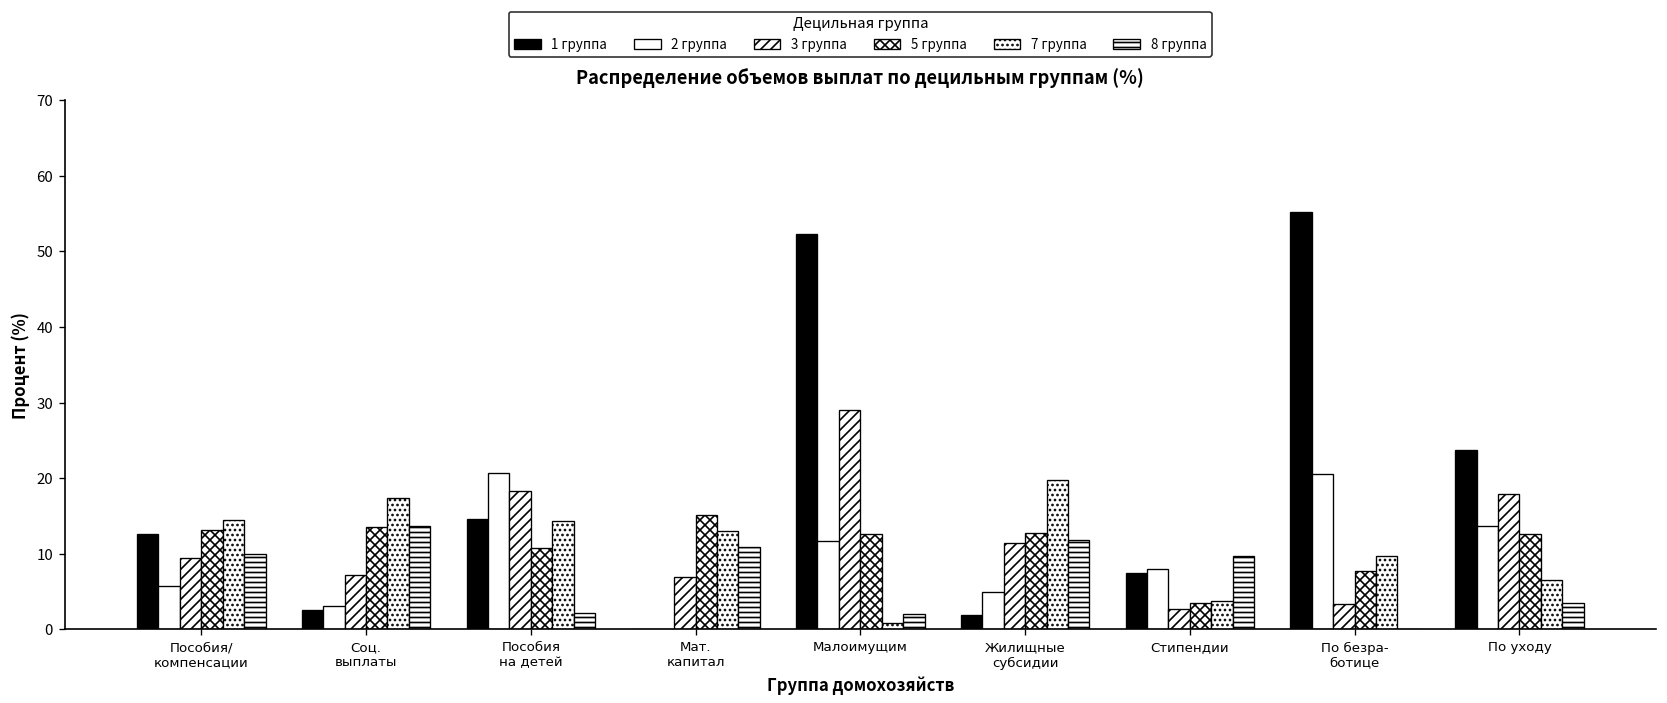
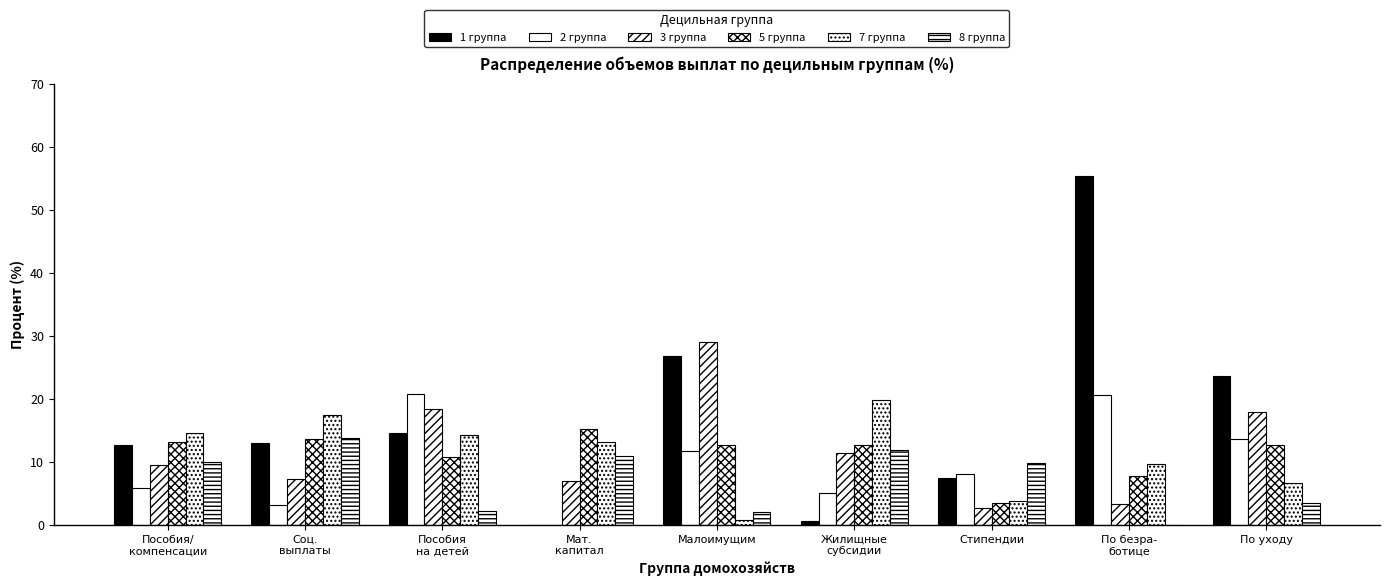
  {
    "1 группа": {
      "Пособия/ компенсации": 13,
-     "Соц. выплаты": 3,
+     "Соц. выплаты": 13,
      "Пособия на детей": 15,
      "Мат. капитал": 0,
-     "Малоимущим": 52,
-     "Жилищные субсидии": 2,
+     "Малоимущим": 27,
+     "Жилищные субсидии": 1,
      "Стипендии": 7,
      "По безра- ботице": 55,
      "По уходу": 24
    }
  }
